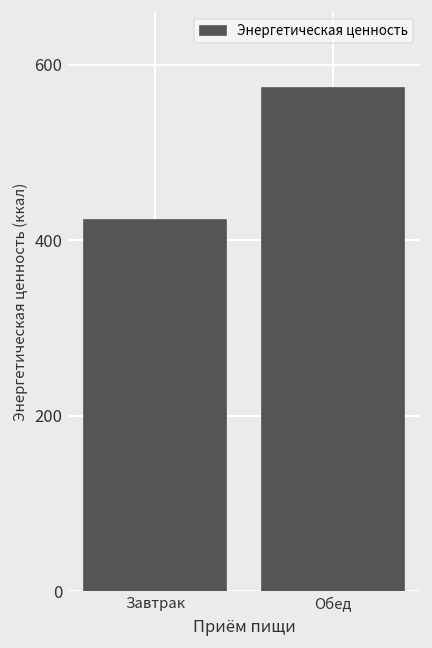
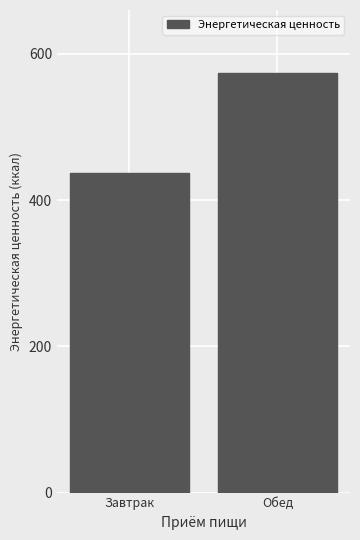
  {
-   "Завтрак": 420,
+   "Завтрак": 440,
    "Обед": 570
  }
